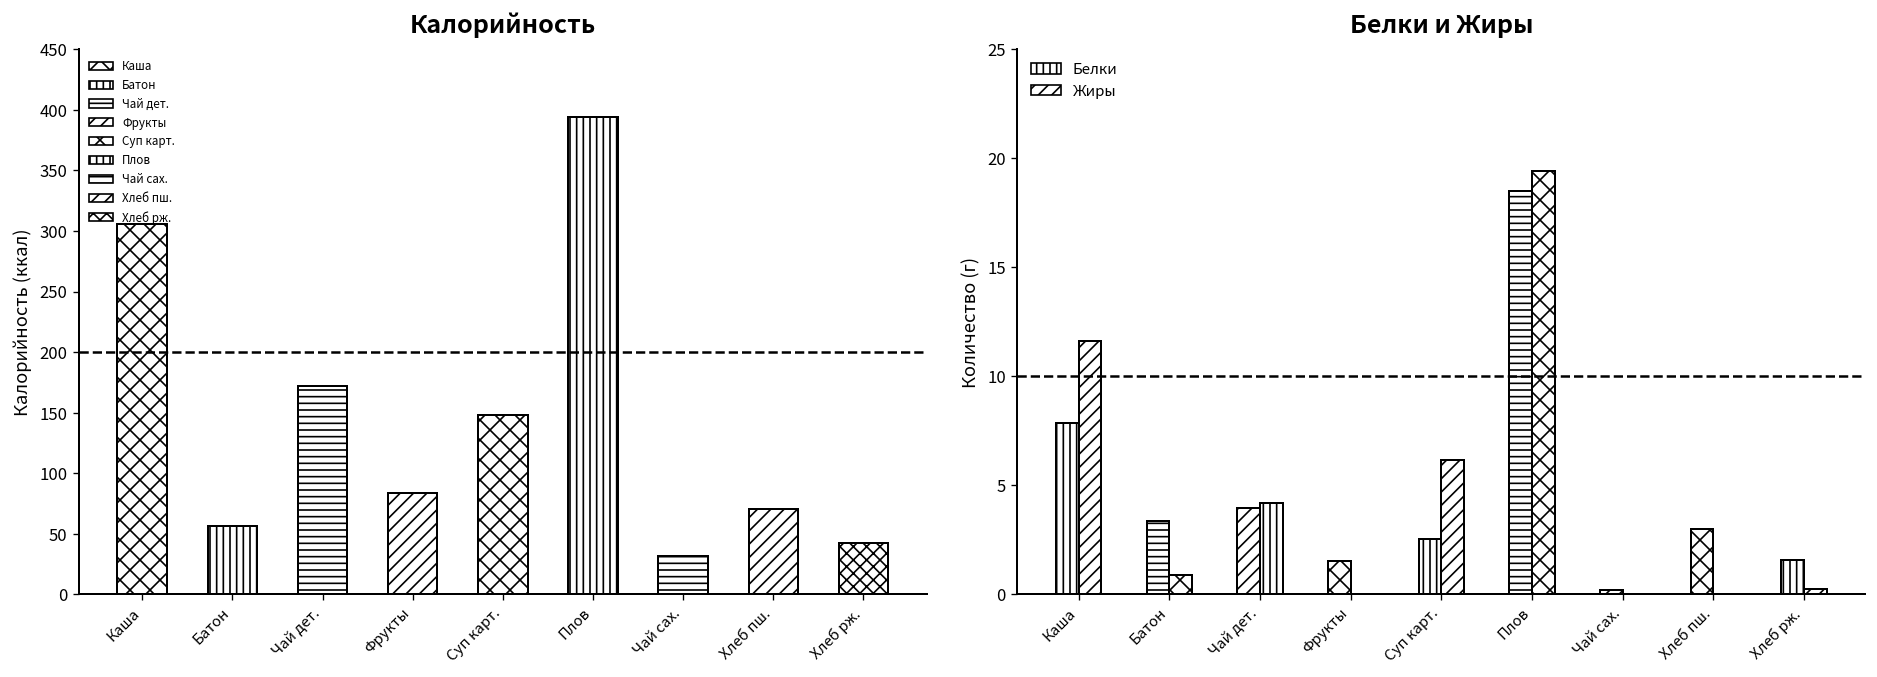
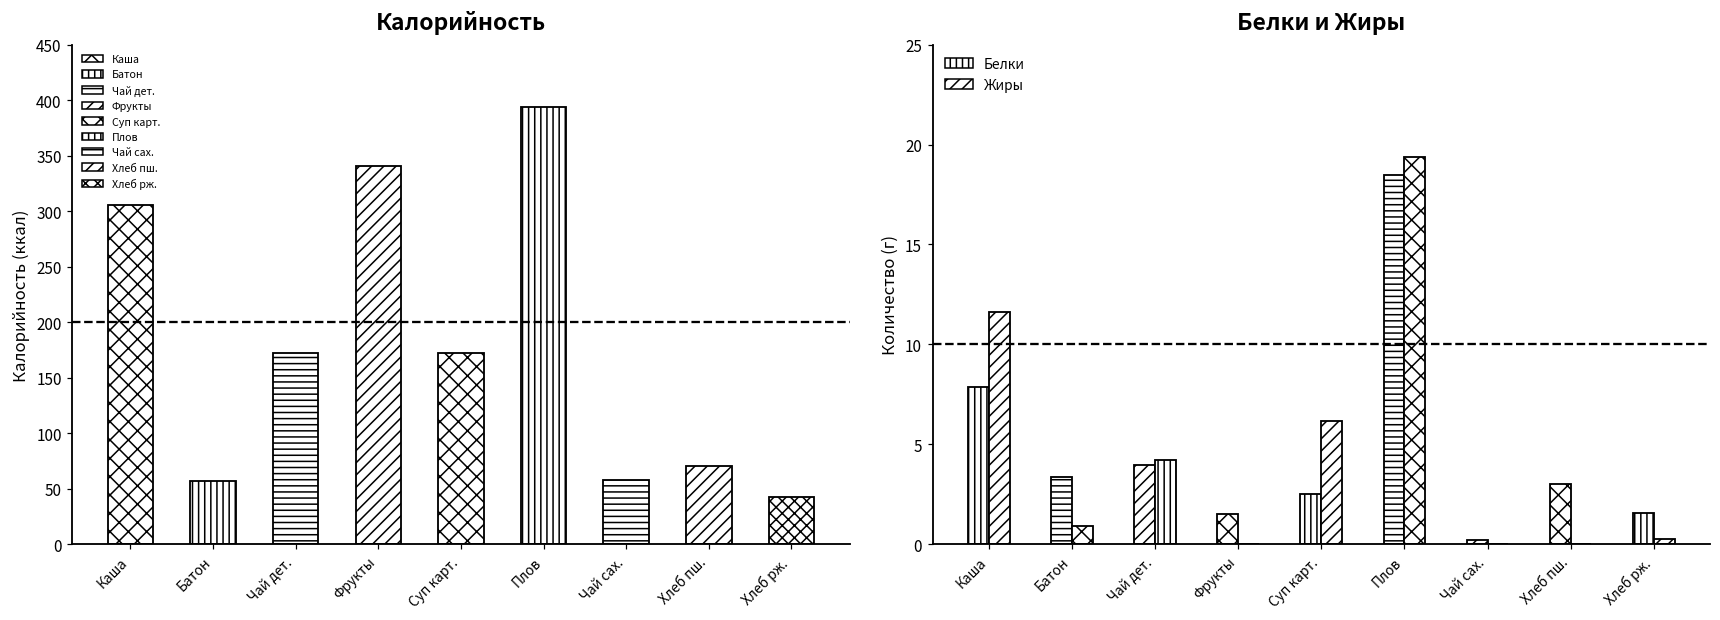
  {
    "Калорийность": {
      "Каша": 306,
      "Батон": 57,
      "Чай дет.": 172,
-     "Фрукты": 84,
-     "Суп карт.": 148,
+     "Фрукты": 341,
+     "Суп карт.": 172,
      "Плов": 394,
-     "Чай сах.": 32,
+     "Чай сах.": 58,
      "Хлеб пш.": 71,
      "Хлеб рж.": 42
    }
  }
